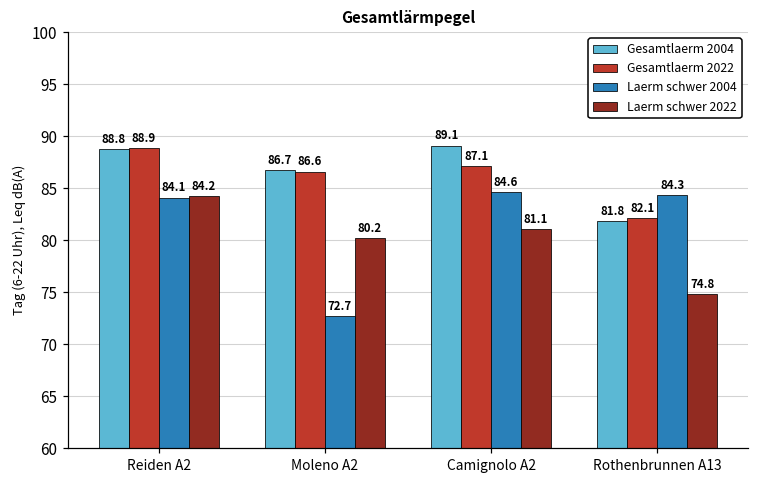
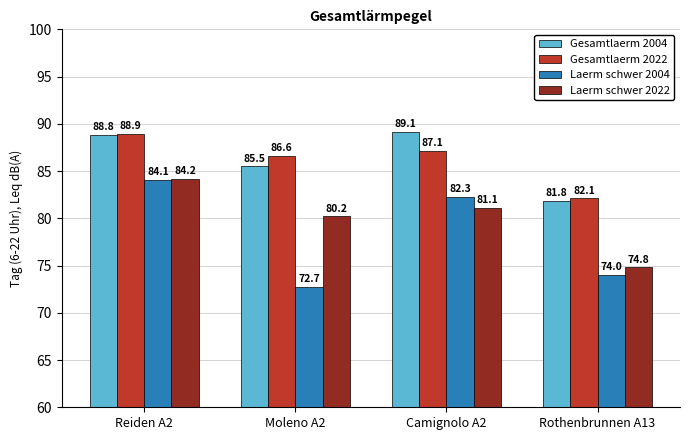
  {
    "Gesamtlaerm 2004": {
      "Reiden A2": 88.8,
-     "Moleno A2": 86.7,
+     "Moleno A2": 85.5,
      "Camignolo A2": 89.1,
      "Rothenbrunnen A13": 81.8
    },
    "Laerm schwer 2004": {
      "Reiden A2": 84.1,
      "Moleno A2": 72.7,
-     "Camignolo A2": 84.6,
-     "Rothenbrunnen A13": 84.3
+     "Camignolo A2": 82.3,
+     "Rothenbrunnen A13": 74.0
    }
  }
